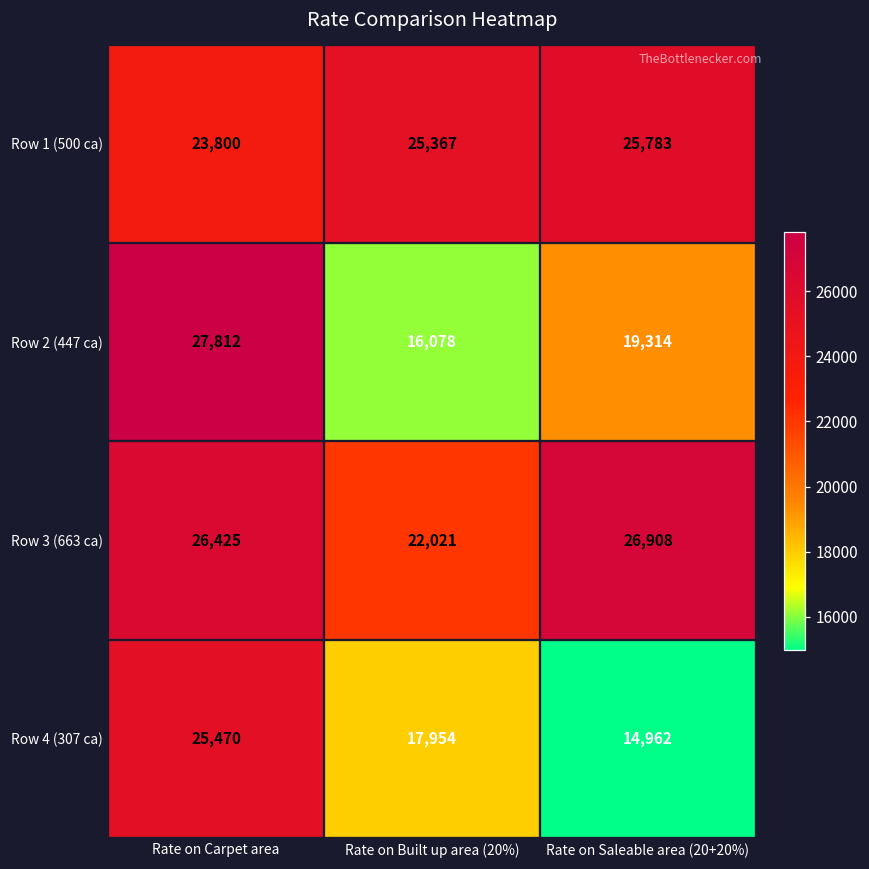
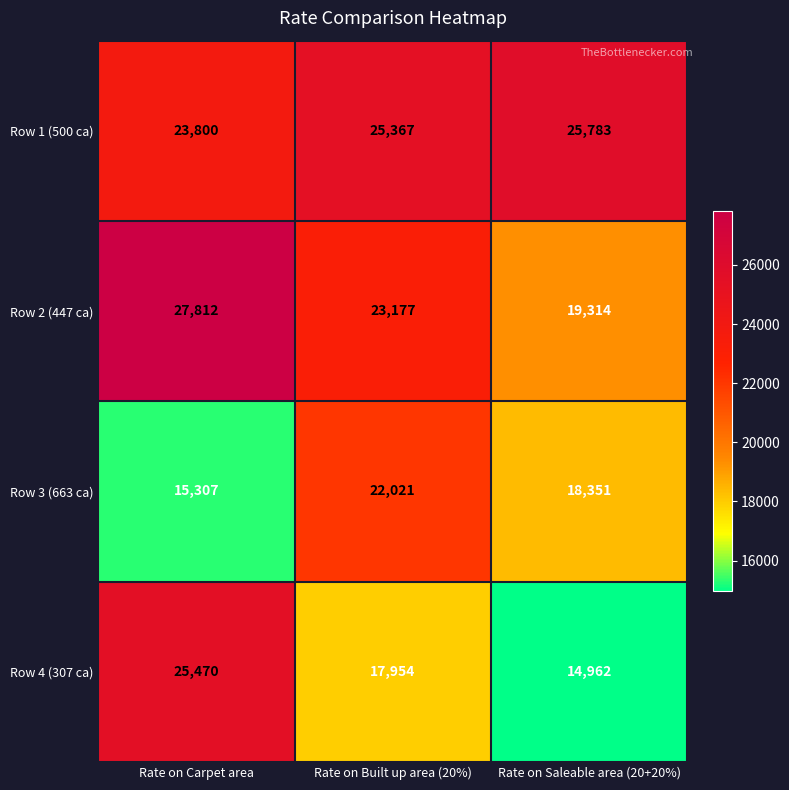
  {
    "Row 1 (500 ca)": {
      "Rate on Carpet area": "23,800",
      "Rate on Built up area (20%)": "25,367"
    },
    "Row 2 (447 ca)": {
      "Rate on Carpet area": "27,812",
-     "Rate on Built up area (20%)": "16,078",
+     "Rate on Built up area (20%)": "23,177",
      "Rate on Saleable area (20+20%)": "19,314"
    },
    "Row 3 (663 ca)": {
-     "Rate on Carpet area": "26,425",
+     "Rate on Carpet area": "15,307",
      "Rate on Built up area (20%)": "22,021",
-     "Rate on Saleable area (20+20%)": "26,908"
+     "Rate on Saleable area (20+20%)": "18,351"
    },
    "Row 4 (307 ca)": {
      "Rate on Carpet area": "25,470",
      "Rate on Built up area (20%)": "17,954",
      "Rate on Saleable area (20+20%)": "14,962"
    }
  }
